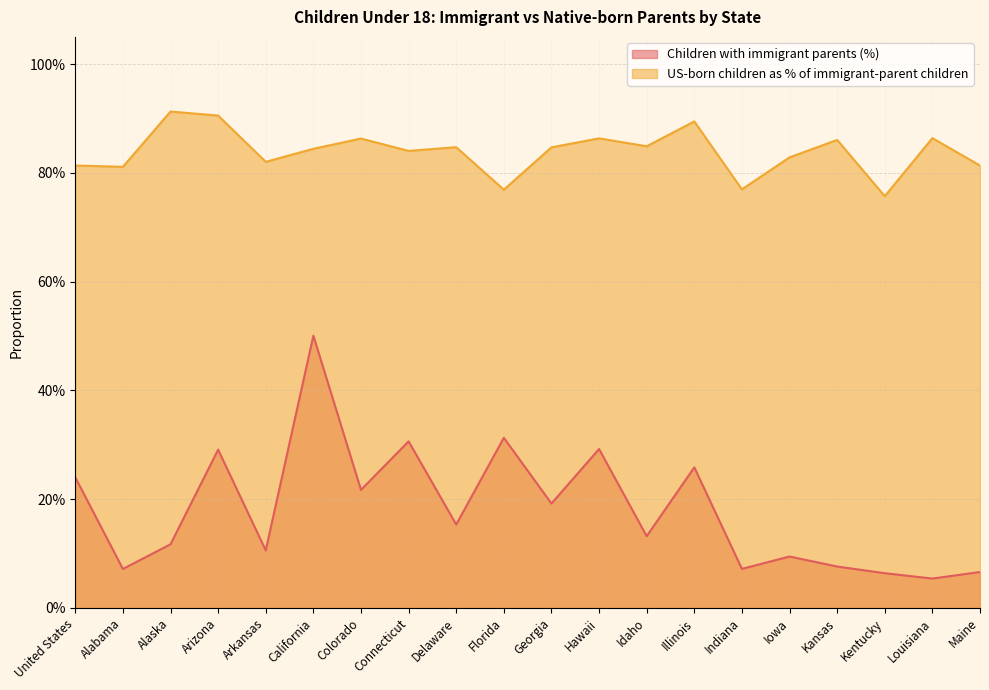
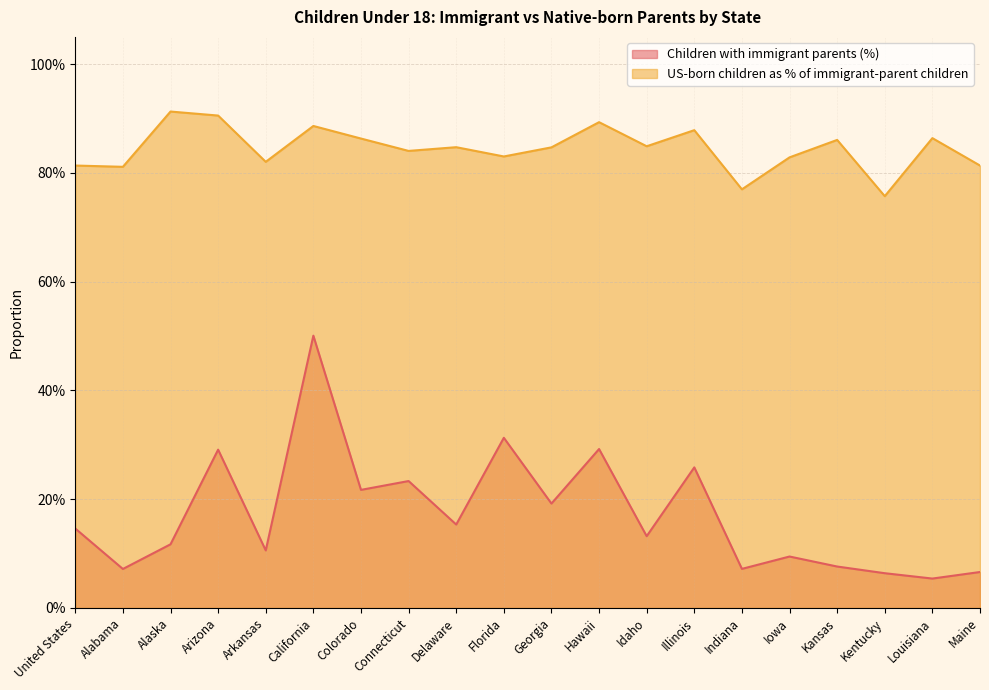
  {
    "Children with immigrant parents (%)": {
-     "United States": "24%",
+     "United States": "15%",
      "Alabama": "7%",
      "Alaska": "12%",
      "Arizona": "29%",
      "Arkansas": "11%",
      "California": "50%",
      "Colorado": "22%",
-     "Connecticut": "31%",
+     "Connecticut": "23%",
      "Delaware": "15%",
      "Florida": "31%",
      "Georgia": "19%",
      "Hawaii": "29%",
      "Idaho": "13%",
      "Illinois": "26%",
      "Indiana": "7%",
      "Iowa": "9%",
      "Kansas": "8%",
      "Kentucky": "6%",
      "Louisiana": "5%",
      "Maine": "7%"
    },
    "US-born children as % of immigrant-parent children": {
      "United States": "81%",
      "Alabama": "81%",
      "Alaska": "91%",
      "Arizona": "91%",
      "Arkansas": "82%",
-     "California": "84%",
+     "California": "89%",
      "Colorado": "86%",
      "Connecticut": "84%",
      "Delaware": "85%",
-     "Florida": "77%",
+     "Florida": "83%",
      "Georgia": "85%",
-     "Hawaii": "86%",
+     "Hawaii": "89%",
      "Idaho": "85%",
-     "Illinois": "89%",
+     "Illinois": "88%",
      "Indiana": "77%",
      "Iowa": "83%",
      "Kansas": "86%",
      "Kentucky": "76%",
      "Louisiana": "86%",
      "Maine": "81%"
    }
  }
